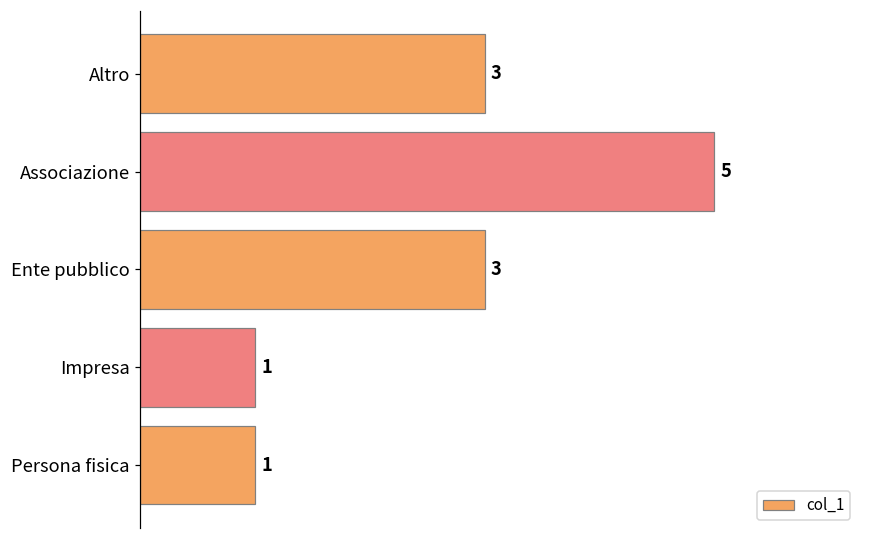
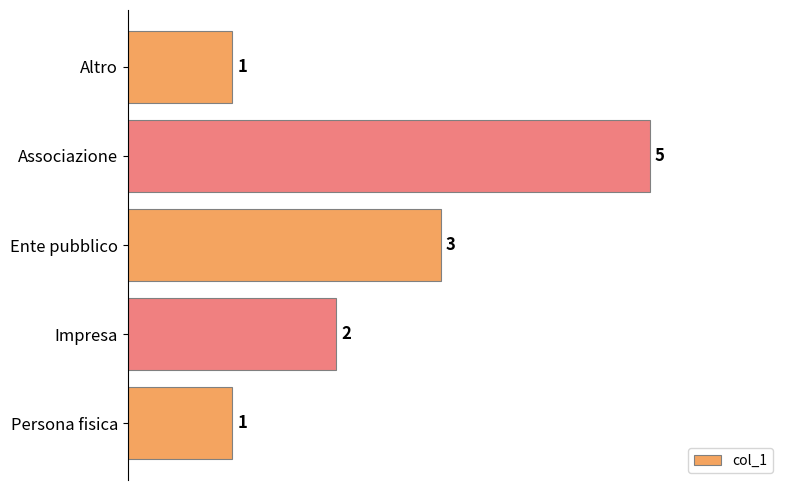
  {
-   "Altro": 3,
+   "Altro": 1,
    "Associazione": 5,
    "Ente pubblico": 3,
-   "Impresa": 1,
+   "Impresa": 2,
    "Persona fisica": 1
  }
